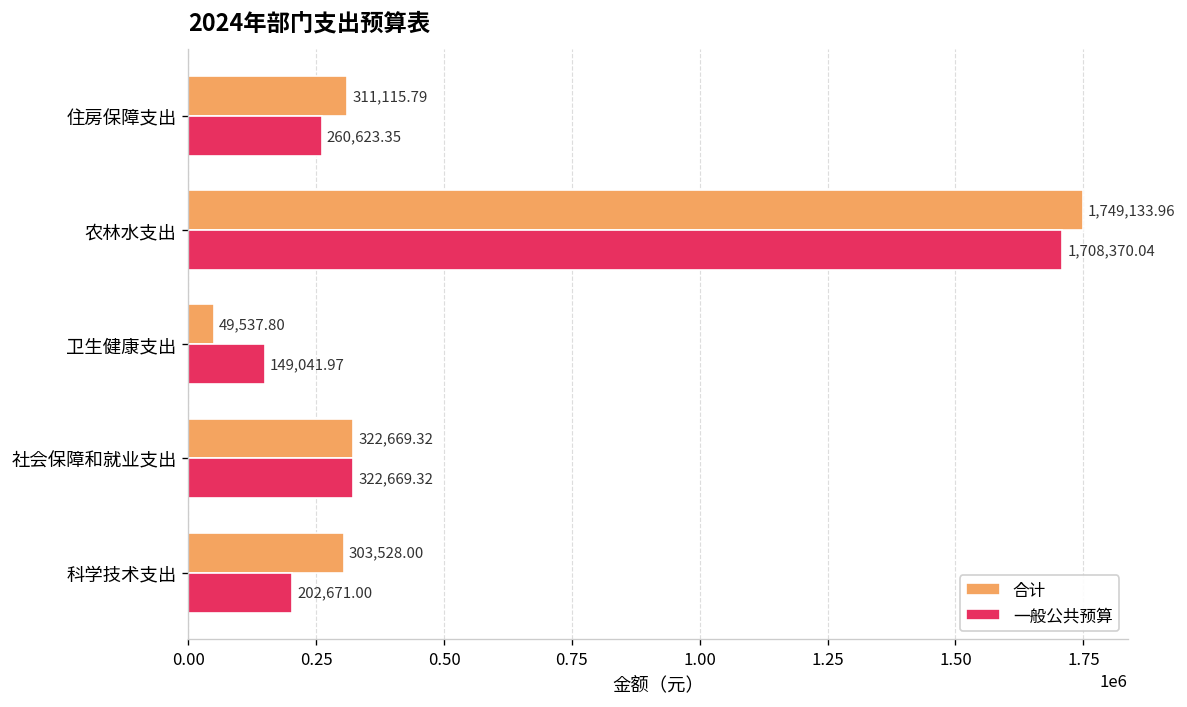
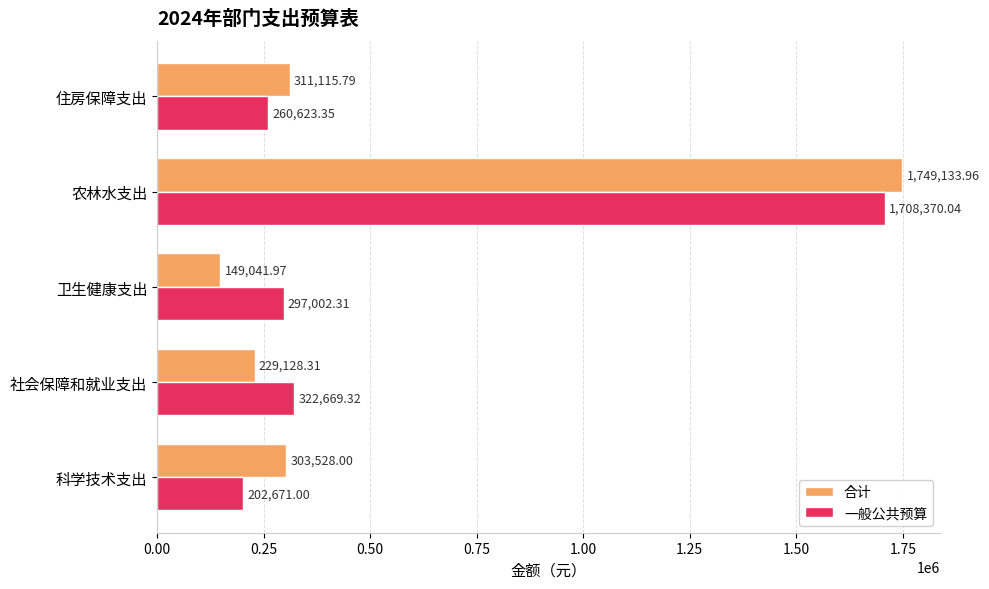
  {
    "合计": {
      "住房保障支出": "311,115.79",
      "农林水支出": "1,749,133.96",
-     "卫生健康支出": "49,537.80",
-     "社会保障和就业支出": "322,669.32",
+     "卫生健康支出": "149,041.97",
+     "社会保障和就业支出": "229,128.31",
      "科学技术支出": "303,528.00"
    },
    "一般公共预算": {
      "住房保障支出": "260,623.35",
      "农林水支出": "1,708,370.04",
-     "卫生健康支出": "149,041.97",
+     "卫生健康支出": "297,002.31",
      "社会保障和就业支出": "322,669.32",
      "科学技术支出": "202,671.00"
    }
  }
